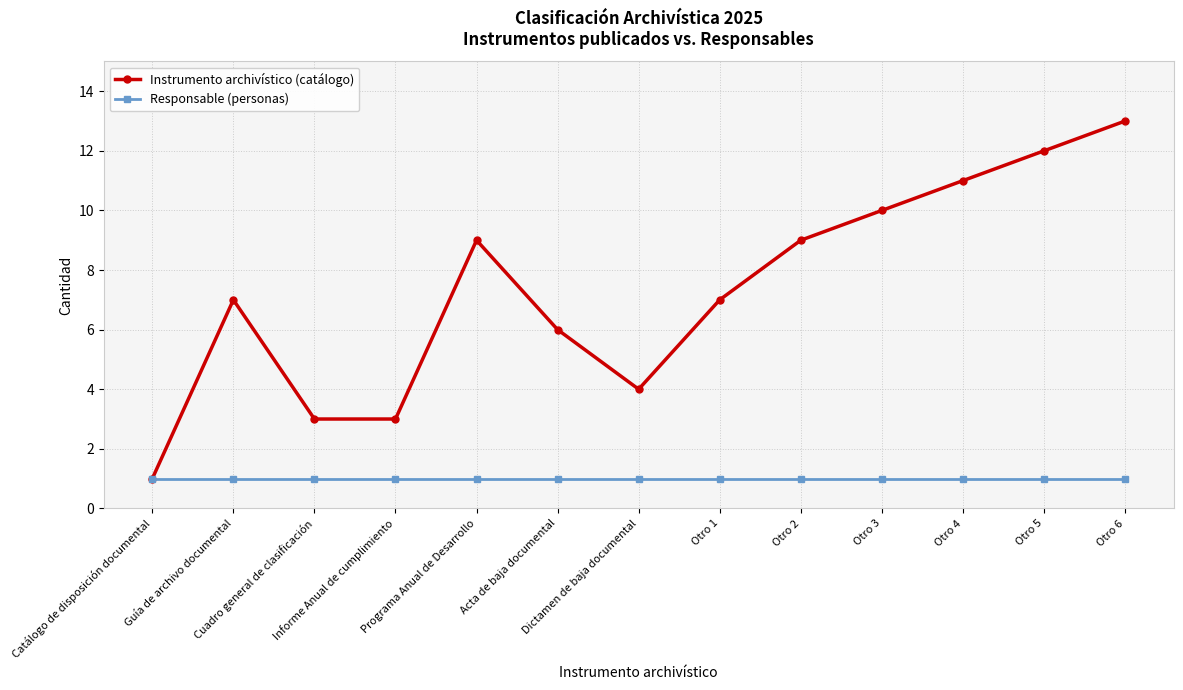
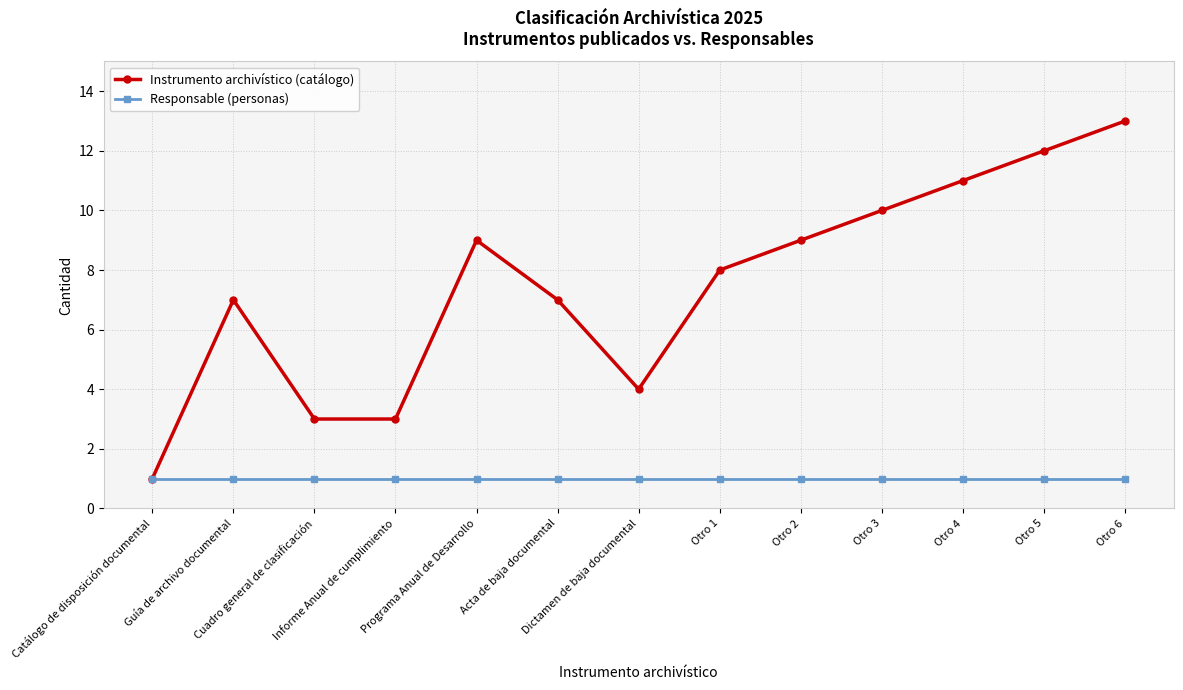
  {
    "Instrumento archivístico (catálogo)": {
      "Guía de archivo documental": 7,
      "Cuadro general de clasificación": 3,
      "Informe Anual de cumplimiento": 3,
      "Programa Anual de Desarrollo": 9,
-     "Acta de baja documental": 6,
+     "Acta de baja documental": 7,
      "Dictamen de baja documental": 4,
-     "Otro 1": 7,
+     "Otro 1": 8,
      "Otro 2": 9,
      "Otro 3": 10,
      "Otro 4": 11,
      "Otro 5": 12,
      "Otro 6": 13
    },
    "Responsable (personas)": {
      "Guía de archivo documental": 1,
      "Cuadro general de clasificación": 1,
      "Informe Anual de cumplimiento": 1,
      "Programa Anual de Desarrollo": 1,
      "Acta de baja documental": 1,
      "Dictamen de baja documental": 1,
      "Otro 1": 1,
      "Otro 2": 1,
      "Otro 3": 1,
      "Otro 4": 1,
      "Otro 5": 1,
      "Otro 6": 1
    }
  }
